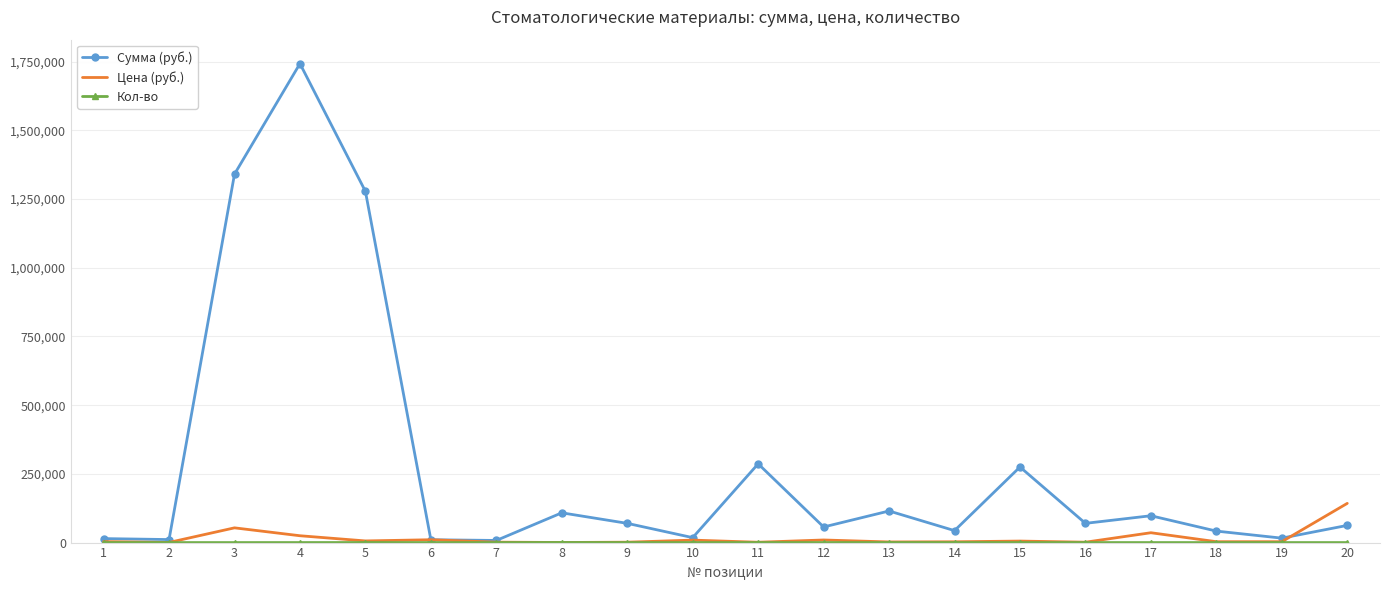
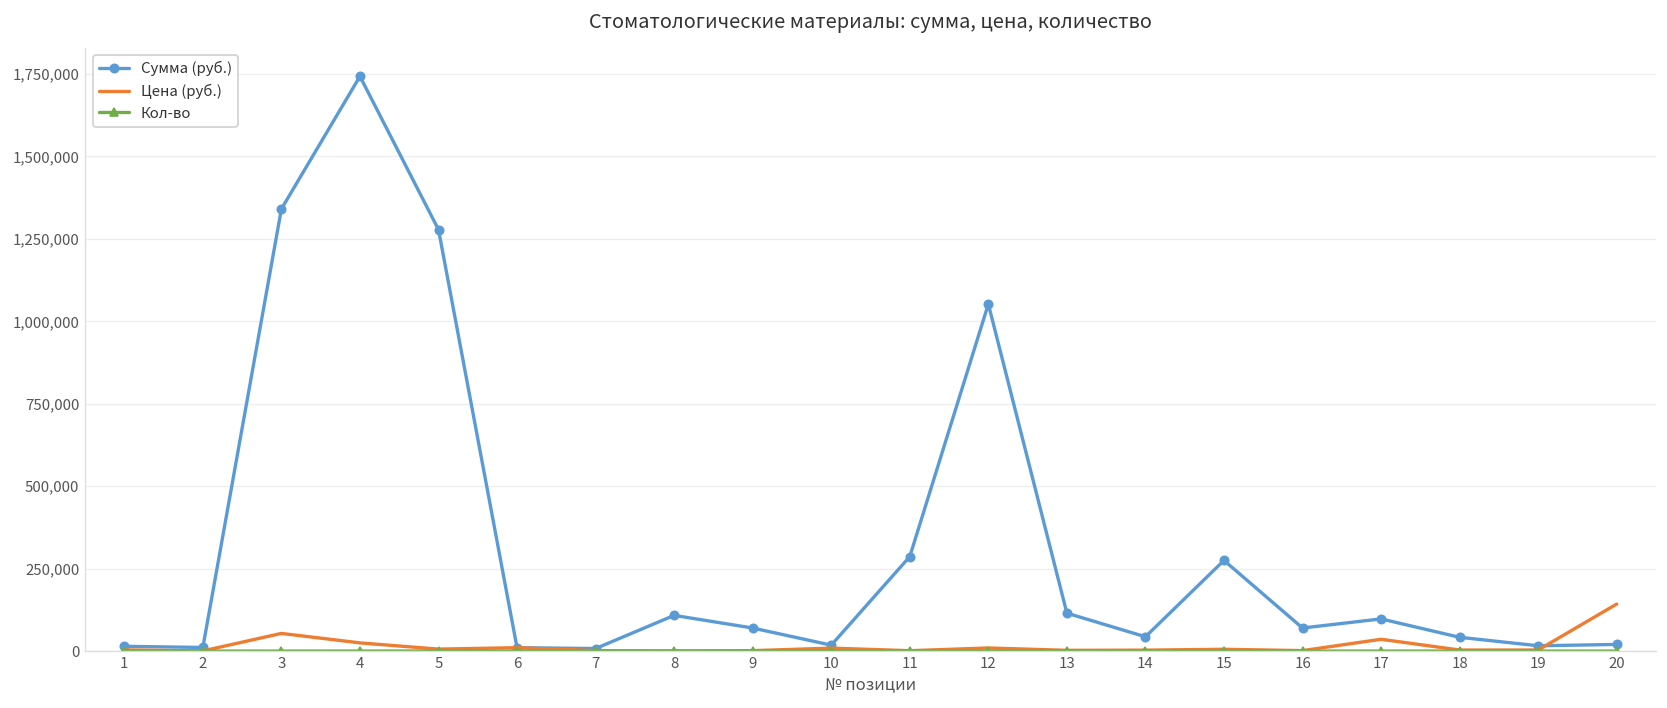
  {
    "Сумма (руб.)": {
      "1": "10,000",
      "2": "10,000",
      "3": "1,340,000",
      "4": "1,740,000",
      "5": "1,280,000",
      "8": "110,000",
      "9": "70,000",
      "11": "290,000",
-     "12": "60,000",
+     "12": "1,050,000",
      "13": "120,000",
      "14": "40,000",
      "15": "280,000",
      "16": "70,000",
      "17": "100,000",
      "18": "40,000",
      "19": "20,000",
-     "20": "60,000"
+     "20": "20,000"
    },
    "Цена (руб.)": {
      "3": "50,000",
      "4": "20,000",
      "12": "10,000",
      "17": "40,000",
      "20": "140,000"
    },
    "Кол-во": {
      "3": "0",
      "4": "0",
      "6": "0",
      "12": "0",
      "17": "0",
      "20": "0"
    }
  }
